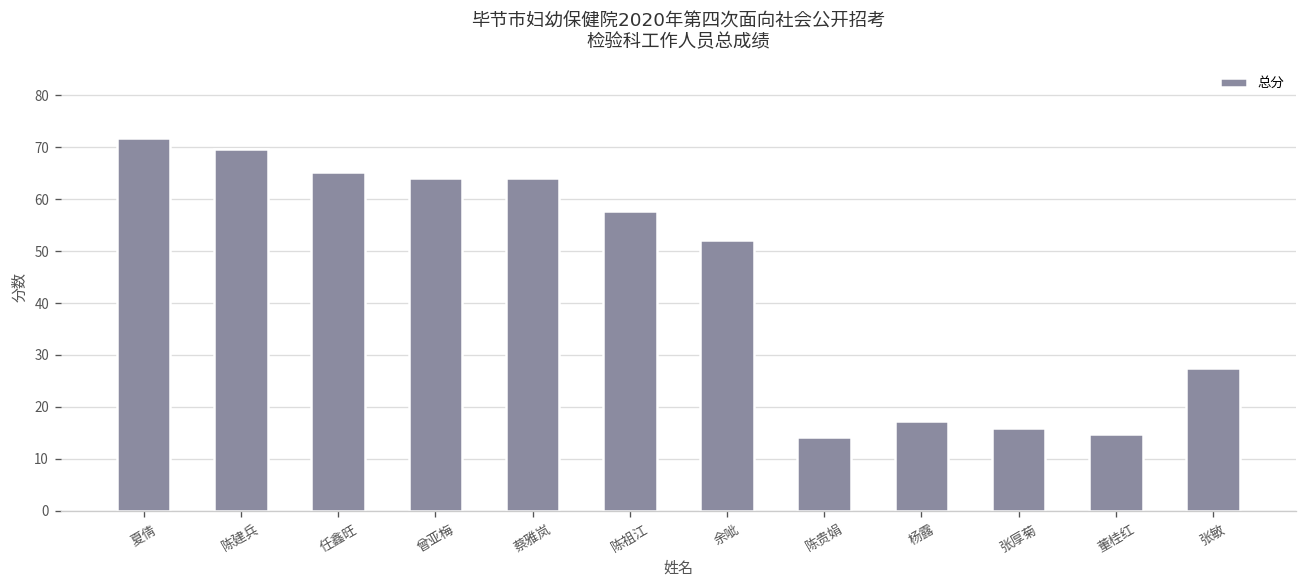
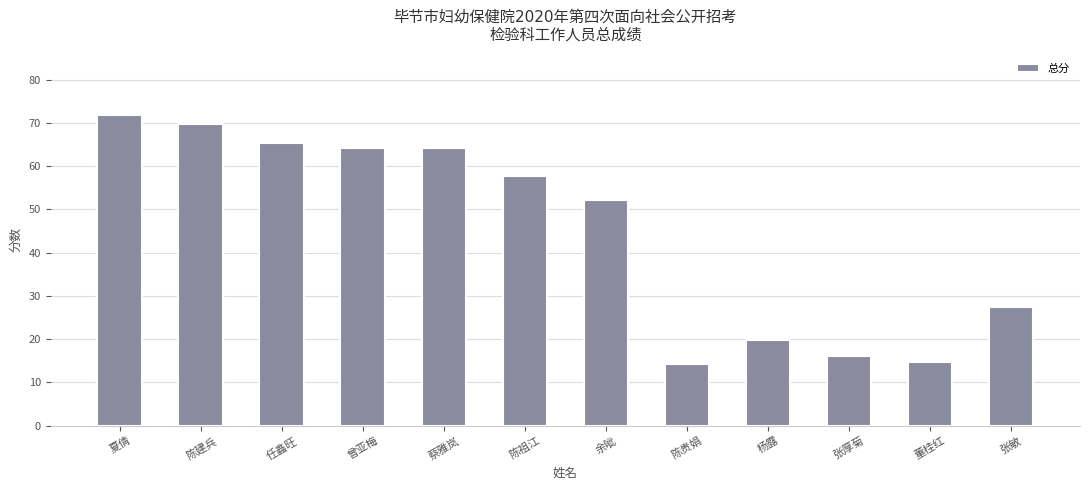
  {
    "夏倩": 72,
    "陈建兵": 70,
    "任鑫旺": 65,
    "曾亚梅": 64,
    "蔡雅岚": 64,
    "陈祖江": 58,
    "余呲": 52,
    "陈贵娟": 14,
-   "杨露": 17,
+   "杨露": 20,
    "张厚菊": 16,
    "董桂红": 15,
    "张敏": 27
  }
